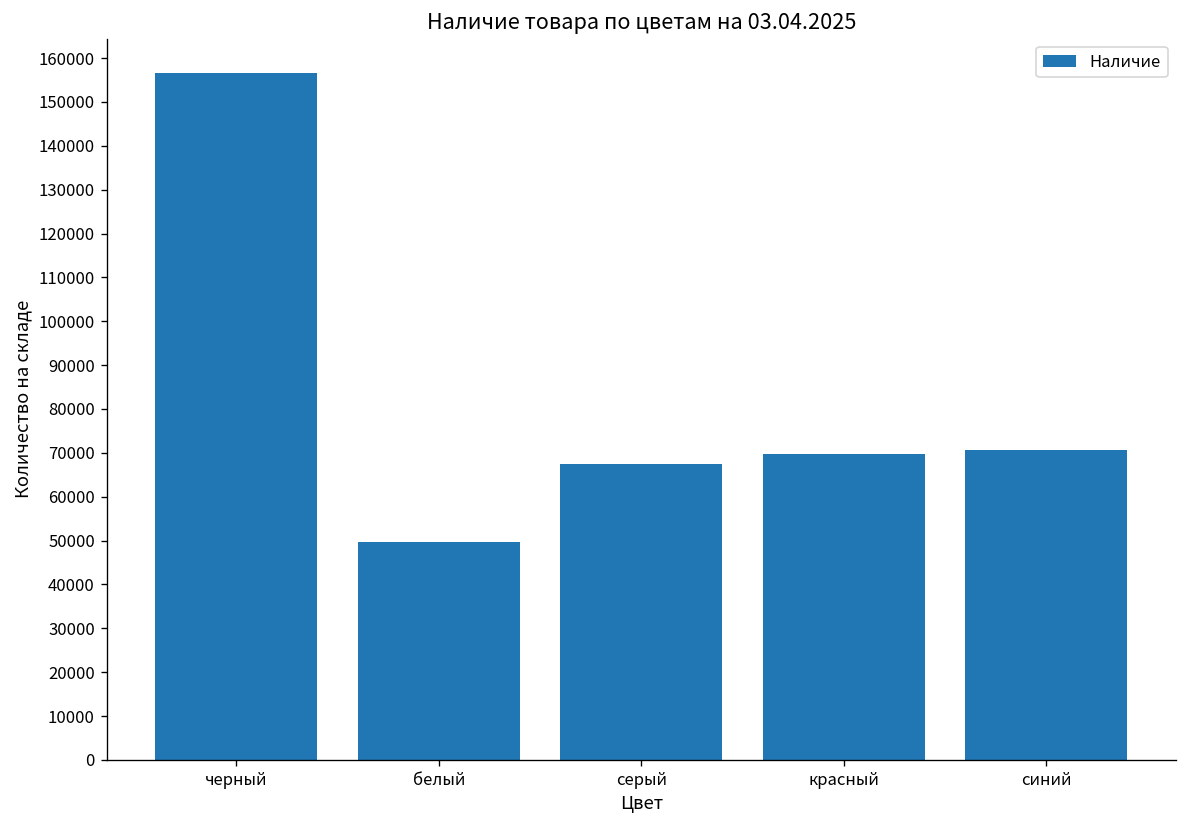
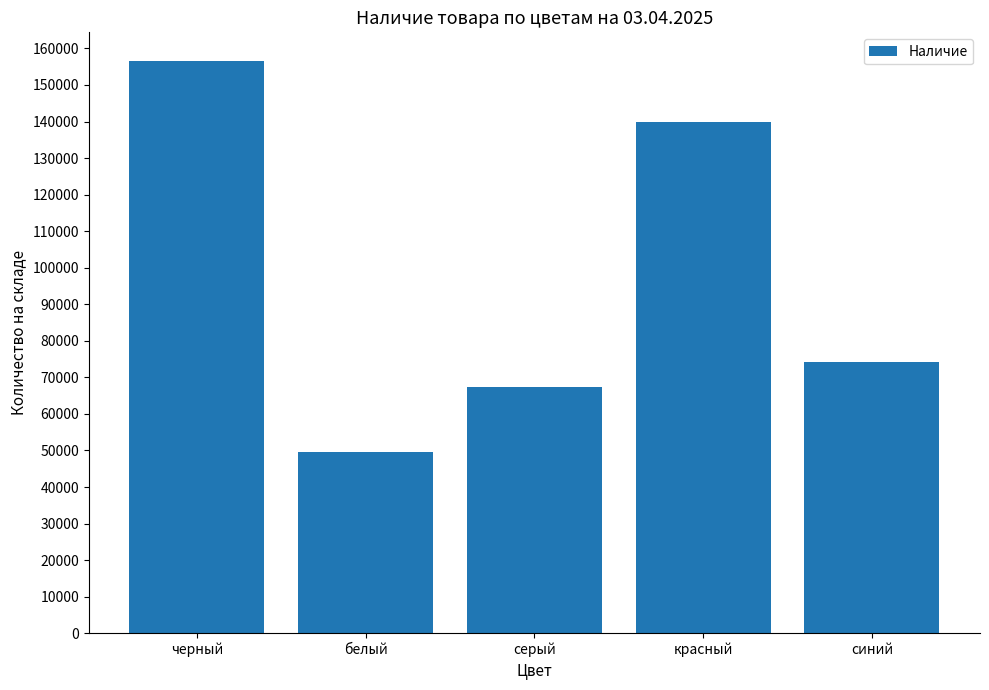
  {
    "черный": 157000,
    "белый": 50000,
    "серый": 67000,
-   "красный": 70000,
-   "синий": 71000
+   "красный": 140000,
+   "синий": 74000
  }
